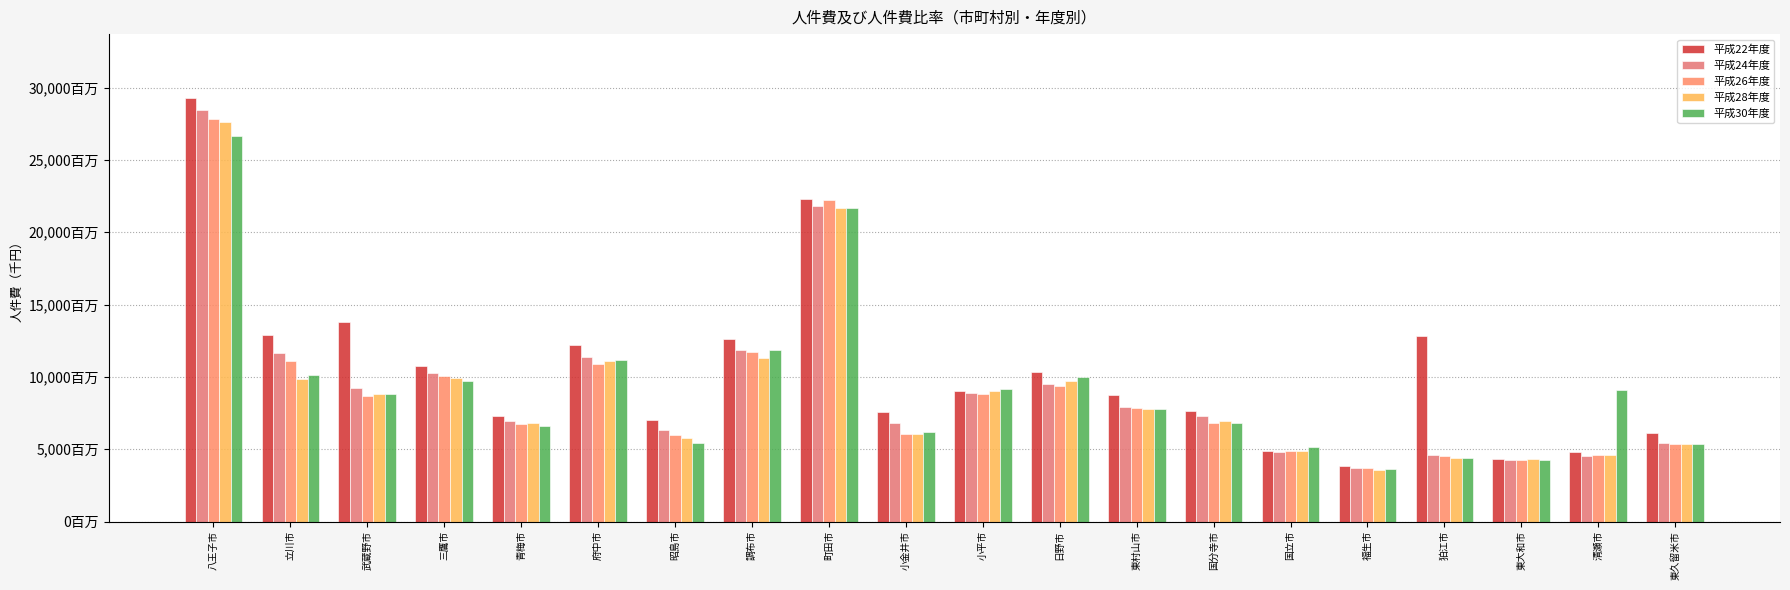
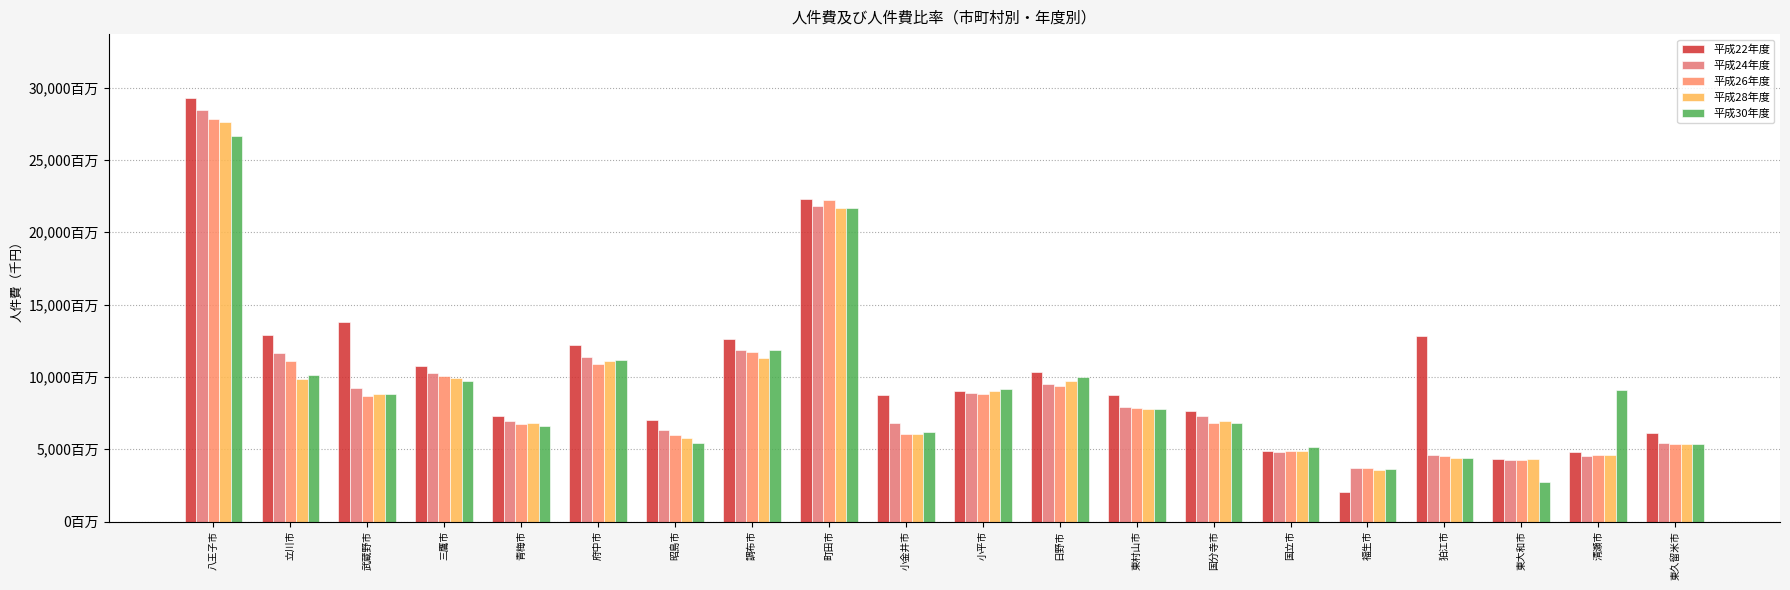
  {
    "平成22年度": {
      "八王子市": "29,300百万",
      "立川市": "12,900百万",
      "武蔵野市": "13,800百万",
      "三鷹市": "10,800百万",
      "青梅市": "7,300百万",
      "府中市": "12,200百万",
      "昭島市": "7,000百万",
      "調布市": "12,600百万",
      "町田市": "22,300百万",
-     "小金井市": "7,600百万",
+     "小金井市": "8,700百万",
      "小平市": "9,100百万",
      "日野市": "10,300百万",
      "東村山市": "8,700百万",
      "国分寺市": "7,600百万",
      "国立市": "4,900百万",
-     "福生市": "3,800百万",
+     "福生市": "2,100百万",
      "狛江市": "12,800百万",
      "東大和市": "4,300百万",
      "清瀬市": "4,800百万",
      "東久留米市": "6,100百万"
    },
    "平成30年度": {
      "八王子市": "26,700百万",
      "立川市": "10,100百万",
      "武蔵野市": "8,800百万",
      "三鷹市": "9,700百万",
      "青梅市": "6,600百万",
      "府中市": "11,200百万",
      "昭島市": "5,400百万",
      "調布市": "11,800百万",
      "町田市": "21,700百万",
      "小金井市": "6,200百万",
      "小平市": "9,200百万",
      "日野市": "10,000百万",
      "東村山市": "7,800百万",
      "国分寺市": "6,800百万",
      "国立市": "5,100百万",
      "福生市": "3,600百万",
      "狛江市": "4,400百万",
-     "東大和市": "4,300百万",
+     "東大和市": "2,700百万",
      "清瀬市": "9,100百万",
      "東久留米市": "5,400百万"
    }
  }
